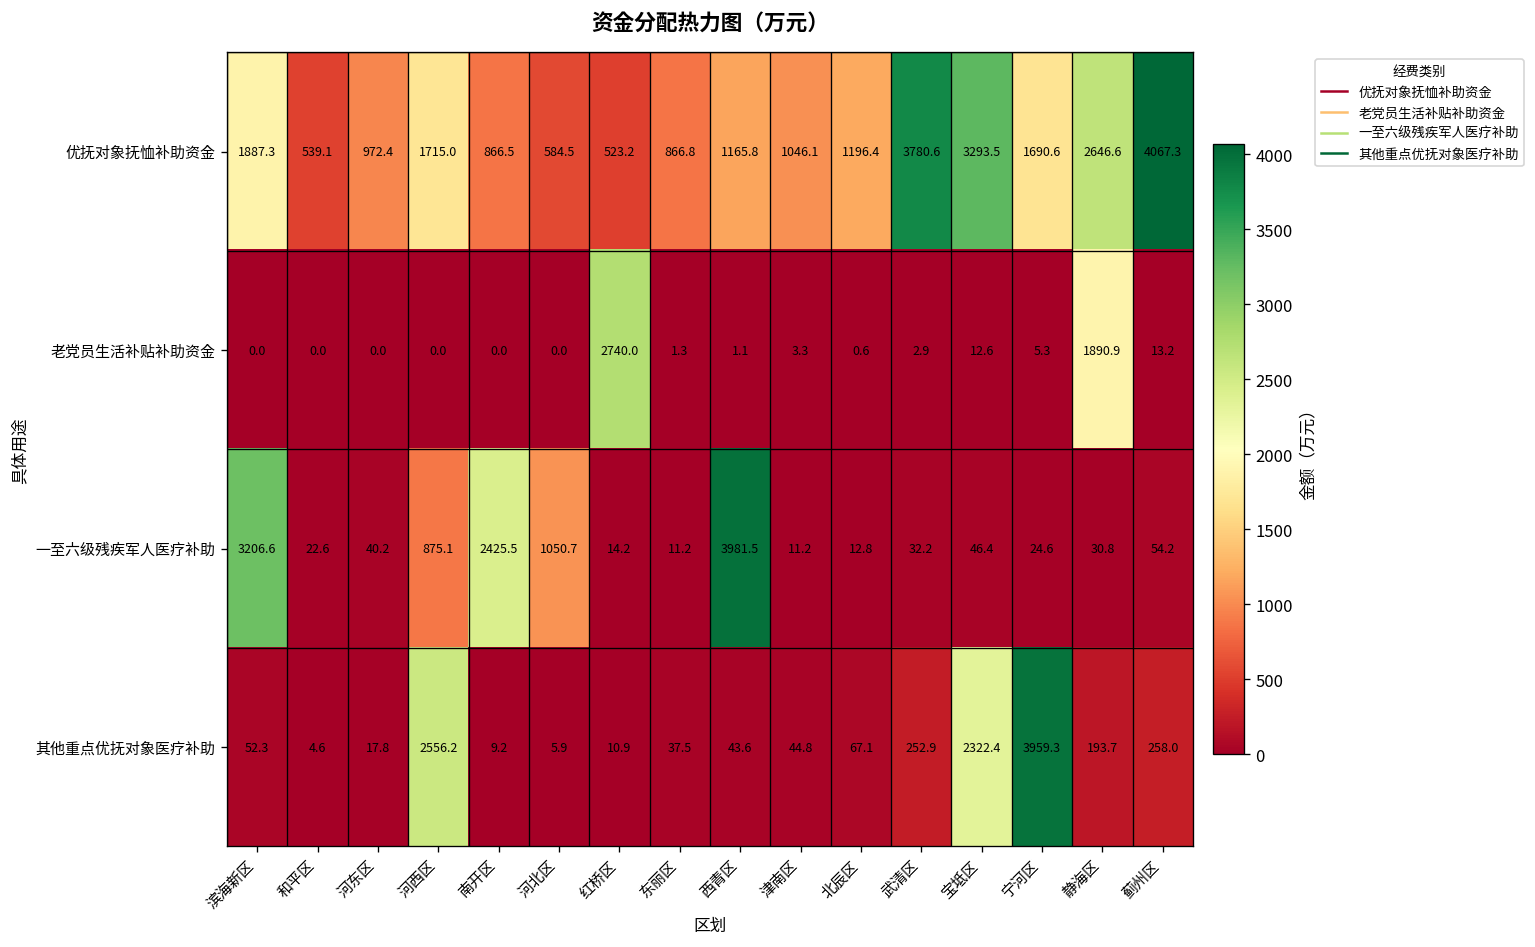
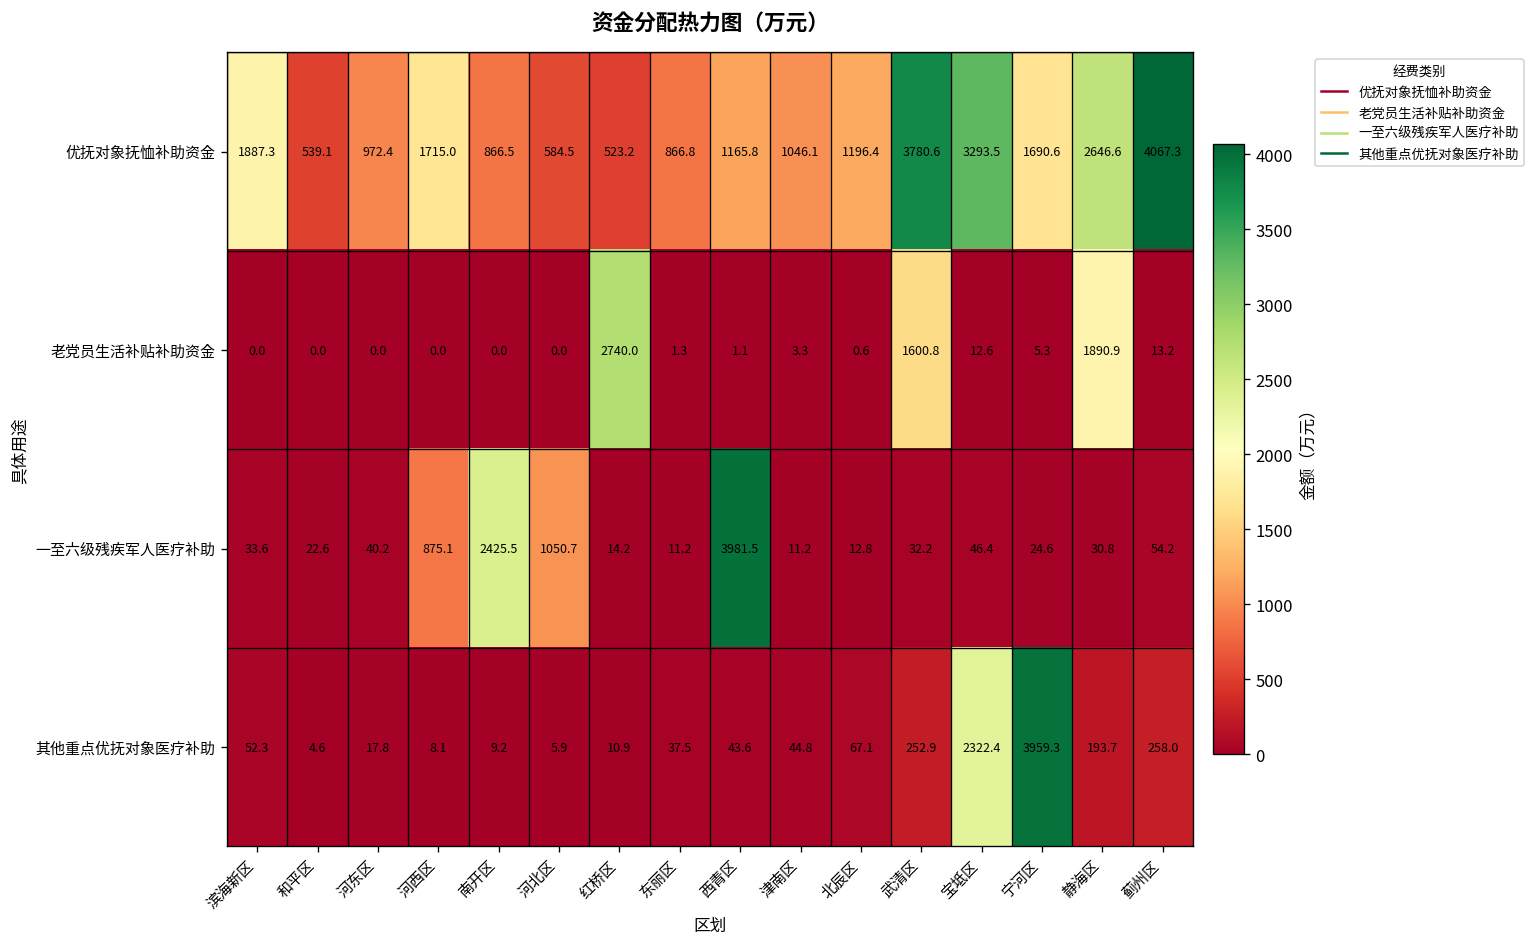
  {
    "优抚对象抚恤补助资金": {
      "滨海新区": 1887.3,
      "和平区": 539.1,
      "河东区": 972.4,
      "河西区": 1715.0,
      "南开区": 866.5,
      "河北区": 584.5,
      "红桥区": 523.2,
      "东丽区": 866.8,
      "西青区": 1165.8,
      "津南区": 1046.1,
      "北辰区": 1196.4,
      "武清区": 3780.6,
      "宝坻区": 3293.5,
      "宁河区": 1690.6,
      "静海区": 2646.6,
      "蓟州区": 4067.3
    },
    "老党员生活补贴补助资金": {
      "滨海新区": 0.0,
      "和平区": 0.0,
      "河东区": 0.0,
      "河西区": 0.0,
      "南开区": 0.0,
      "河北区": 0.0,
      "红桥区": 2740.0,
      "东丽区": 1.3,
      "西青区": 1.1,
      "津南区": 3.3,
      "北辰区": 0.6,
-     "武清区": 2.9,
+     "武清区": 1600.8,
      "宝坻区": 12.6,
      "宁河区": 5.3,
      "静海区": 1890.9,
      "蓟州区": 13.2
    },
    "一至六级残疾军人医疗补助": {
-     "滨海新区": 3206.6,
+     "滨海新区": 33.6,
      "和平区": 22.6,
      "河东区": 40.2,
      "河西区": 875.1,
      "南开区": 2425.5,
      "河北区": 1050.7,
      "红桥区": 14.2,
      "东丽区": 11.2,
      "西青区": 3981.5,
      "津南区": 11.2,
      "北辰区": 12.8,
      "武清区": 32.2,
      "宝坻区": 46.4,
      "宁河区": 24.6,
      "静海区": 30.8,
      "蓟州区": 54.2
    },
    "其他重点优抚对象医疗补助": {
      "滨海新区": 52.3,
      "和平区": 4.6,
      "河东区": 17.8,
-     "河西区": 2556.2,
+     "河西区": 8.1,
      "南开区": 9.2,
      "河北区": 5.9,
      "红桥区": 10.9,
      "东丽区": 37.5,
      "西青区": 43.6,
      "津南区": 44.8,
      "北辰区": 67.1,
      "武清区": 252.9,
      "宝坻区": 2322.4,
      "宁河区": 3959.3,
      "静海区": 193.7,
      "蓟州区": 258.0
    }
  }
